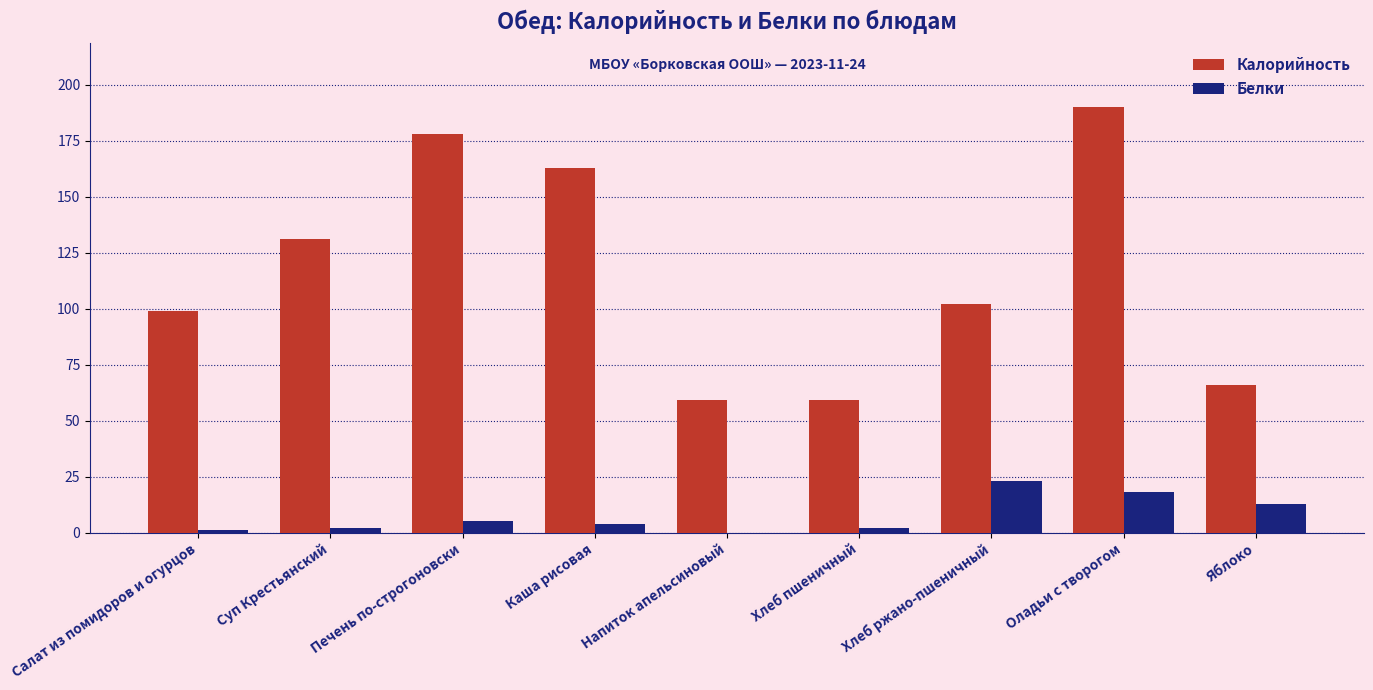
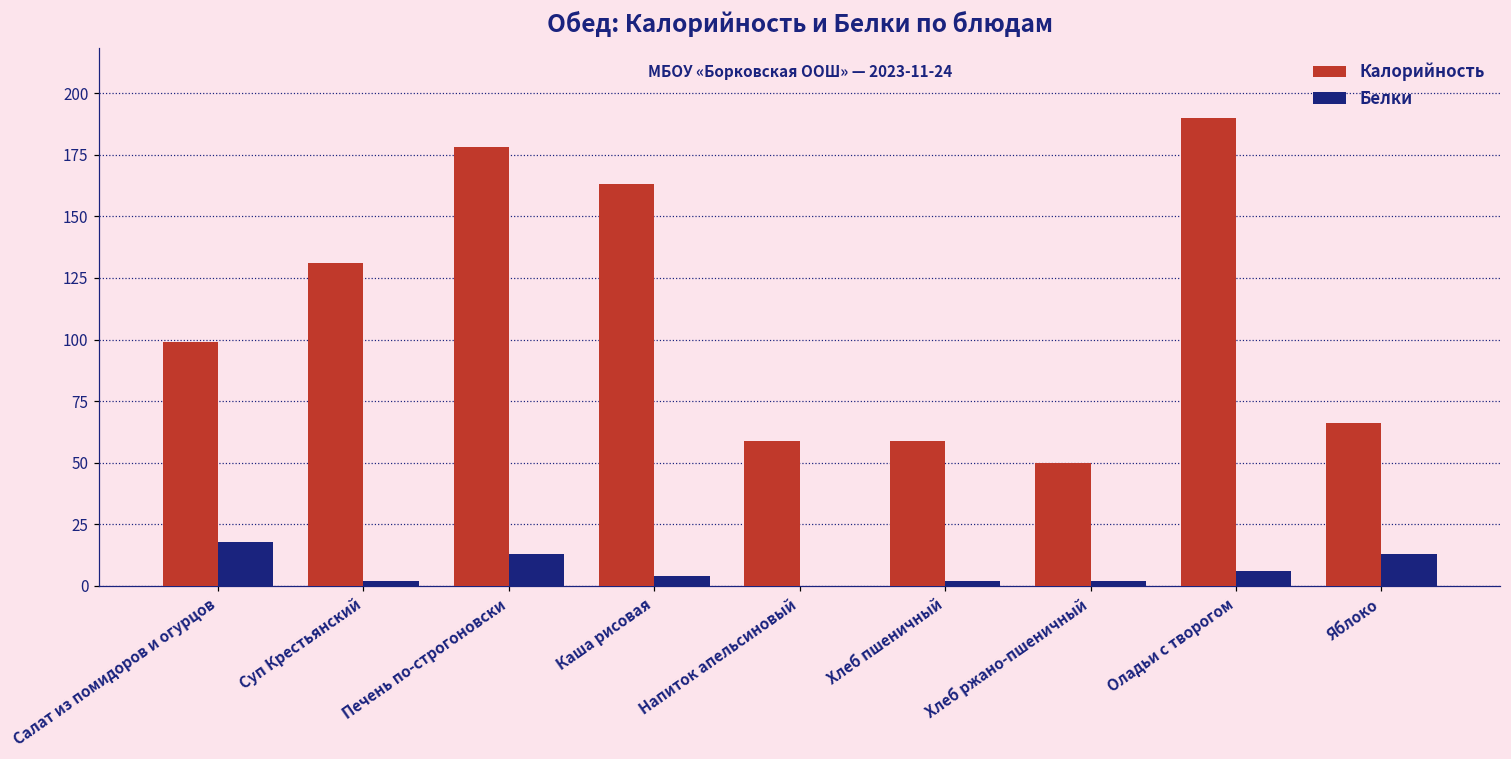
  {
    "Калорийность": {
      "Салат из помидоров и огурцов": 99,
      "Суп Крестьянский": 131,
      "Печень по-строгоновски": 178,
      "Каша рисовая": 163,
      "Напиток апельсиновый": 59,
      "Хлеб пшеничный": 59,
-     "Хлеб ржано-пшеничный": 102,
+     "Хлеб ржано-пшеничный": 50,
      "Оладьи с творогом": 190,
      "Яблоко": 66
    },
    "Белки": {
-     "Салат из помидоров и огурцов": 1,
+     "Салат из помидоров и огурцов": 18,
      "Суп Крестьянский": 2,
-     "Печень по-строгоновски": 5,
+     "Печень по-строгоновски": 13,
      "Каша рисовая": 4,
      "Напиток апельсиновый": 0,
      "Хлеб пшеничный": 2,
-     "Хлеб ржано-пшеничный": 23,
-     "Оладьи с творогом": 18,
+     "Хлеб ржано-пшеничный": 2,
+     "Оладьи с творогом": 6,
      "Яблоко": 13
    }
  }
